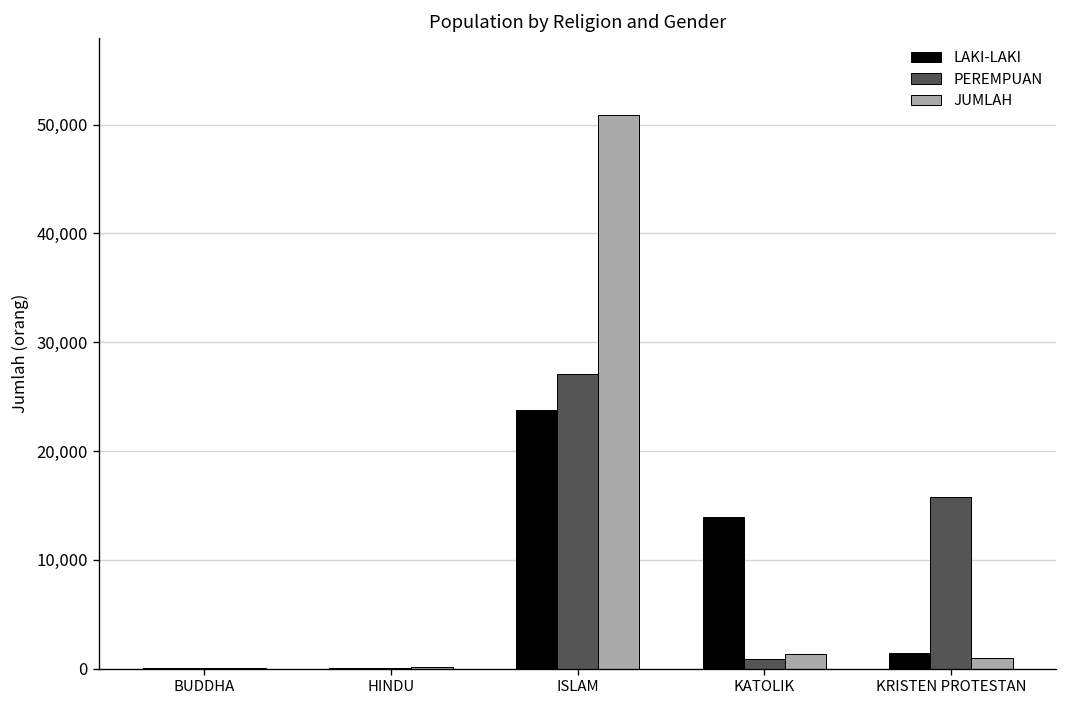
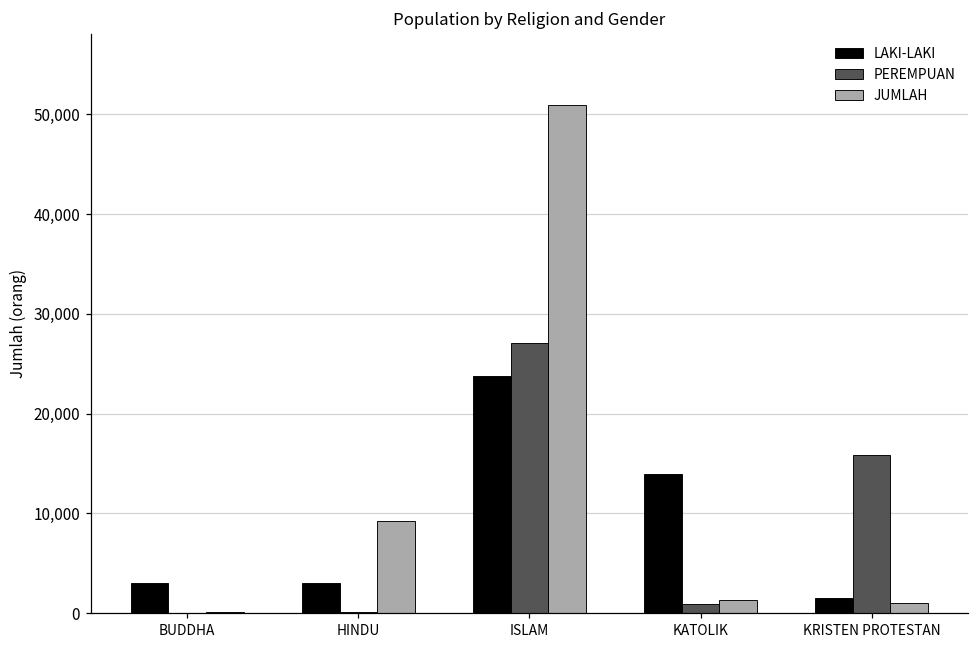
  {
    "LAKI-LAKI": {
-     "BUDDHA": "0",
-     "HINDU": "0",
+     "BUDDHA": "3,000",
+     "HINDU": "3,000",
      "ISLAM": "24,000",
      "KATOLIK": "14,000",
      "KRISTEN PROTESTAN": "1,000"
    },
    "PEREMPUAN": {
      "ISLAM": "27,000",
      "KATOLIK": "1,000",
      "KRISTEN PROTESTAN": "16,000"
    },
    "JUMLAH": {
-     "HINDU": "0",
+     "HINDU": "9,000",
      "ISLAM": "51,000",
      "KATOLIK": "1,000",
      "KRISTEN PROTESTAN": "1,000"
    }
  }
